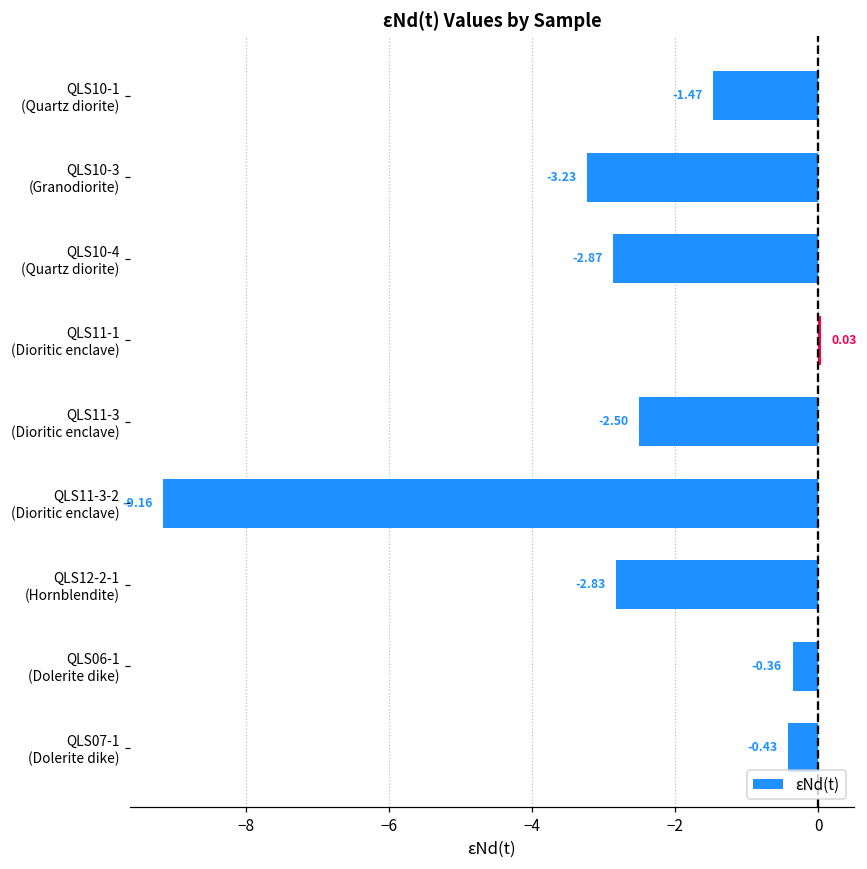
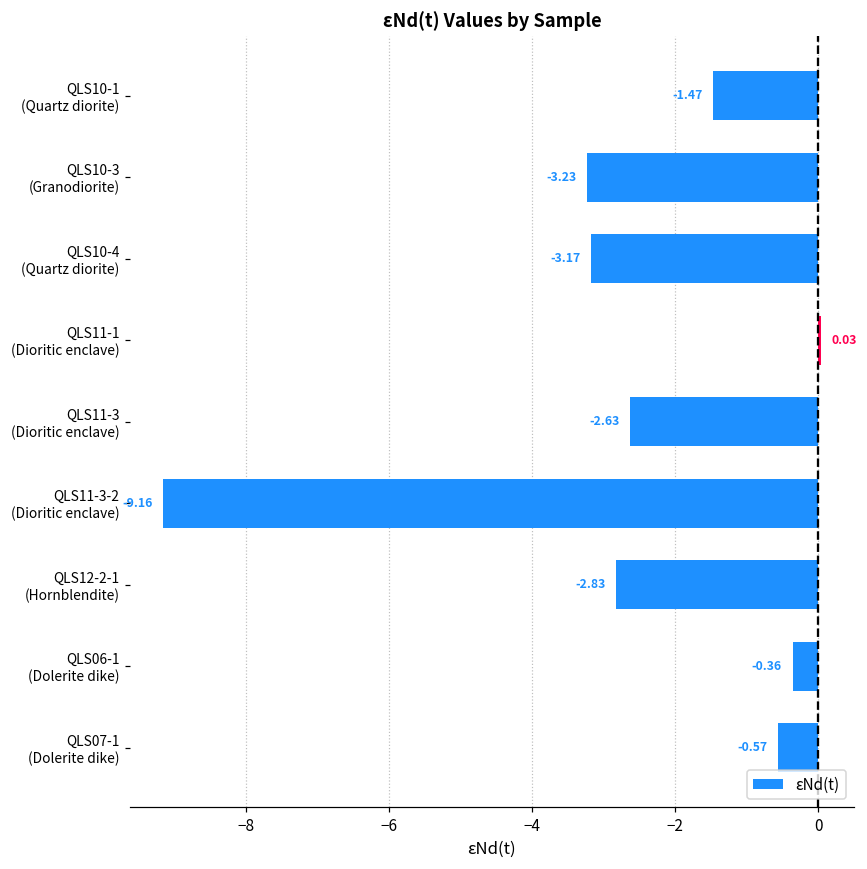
  {
    "QLS10-1 (Quartz diorite)": -1.47,
    "QLS10-3 (Granodiorite)": -3.23,
-   "QLS10-4 (Quartz diorite)": -2.87,
+   "QLS10-4 (Quartz diorite)": -3.17,
    "QLS11-1 (Dioritic enclave)": 0.03,
-   "QLS11-3 (Dioritic enclave)": -2.50,
+   "QLS11-3 (Dioritic enclave)": -2.63,
    "QLS11-3-2 (Dioritic enclave)": -9.16,
    "QLS12-2-1 (Hornblendite)": -2.83,
    "QLS06-1 (Dolerite dike)": -0.36,
-   "QLS07-1 (Dolerite dike)": -0.43
+   "QLS07-1 (Dolerite dike)": -0.57
  }
